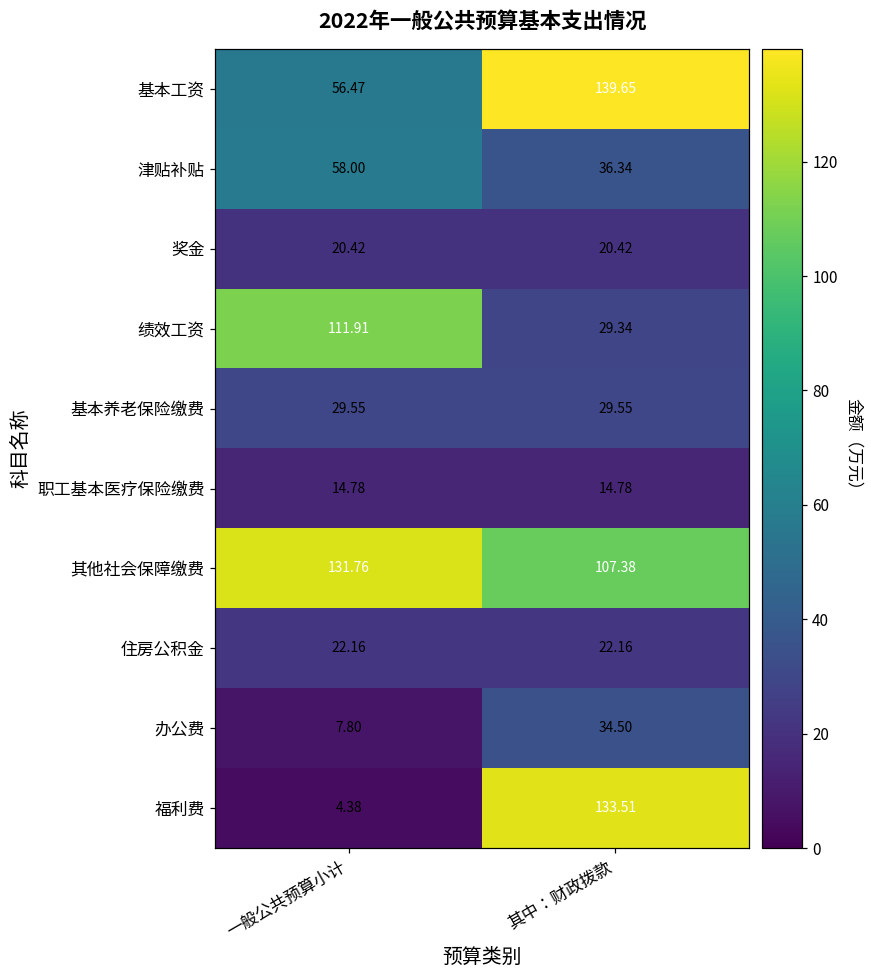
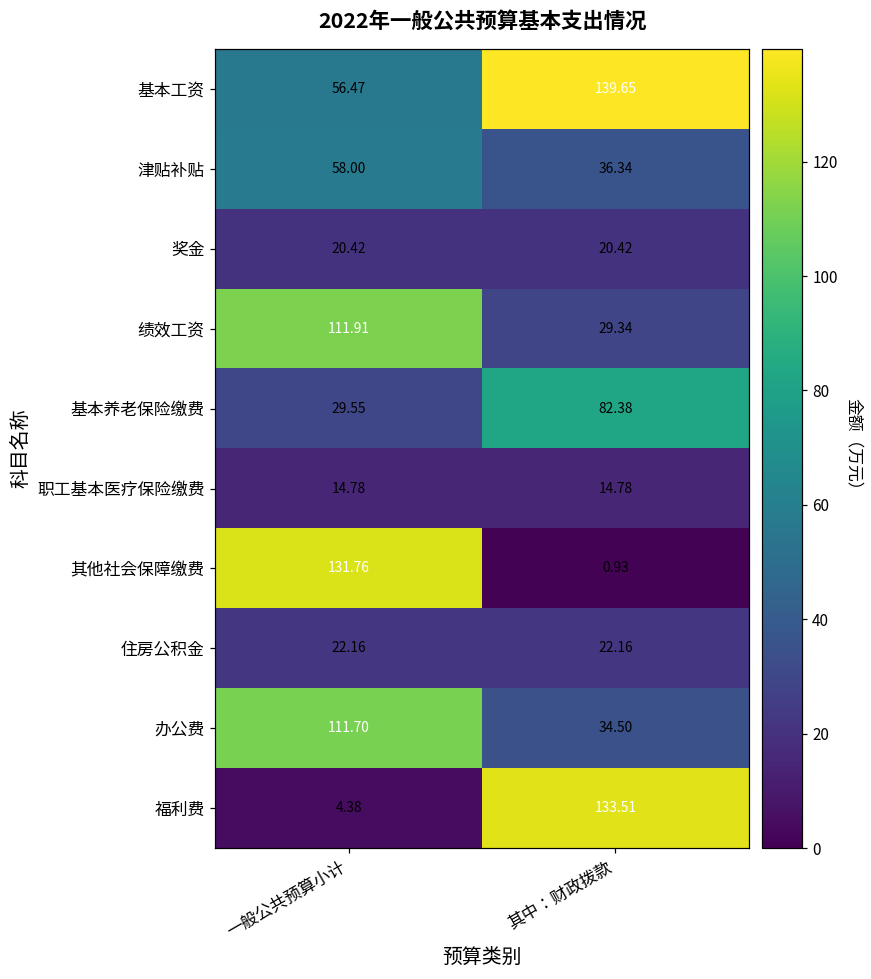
  {
    "基本工资": {
      "一般公共预算小计": 56.47,
      "其中：财政拨款": 139.65
    },
    "津贴补贴": {
      "一般公共预算小计": 58.00,
      "其中：财政拨款": 36.34
    },
    "奖金": {
      "一般公共预算小计": 20.42,
      "其中：财政拨款": 20.42
    },
    "绩效工资": {
      "一般公共预算小计": 111.91,
      "其中：财政拨款": 29.34
    },
    "基本养老保险缴费": {
      "一般公共预算小计": 29.55,
-     "其中：财政拨款": 29.55
+     "其中：财政拨款": 82.38
    },
    "职工基本医疗保险缴费": {
      "一般公共预算小计": 14.78,
      "其中：财政拨款": 14.78
    },
    "其他社会保障缴费": {
      "一般公共预算小计": 131.76,
-     "其中：财政拨款": 107.38
+     "其中：财政拨款": 0.93
    },
    "住房公积金": {
      "一般公共预算小计": 22.16,
      "其中：财政拨款": 22.16
    },
    "办公费": {
-     "一般公共预算小计": 7.80,
+     "一般公共预算小计": 111.70,
      "其中：财政拨款": 34.50
    },
    "福利费": {
      "一般公共预算小计": 4.38,
      "其中：财政拨款": 133.51
    }
  }
